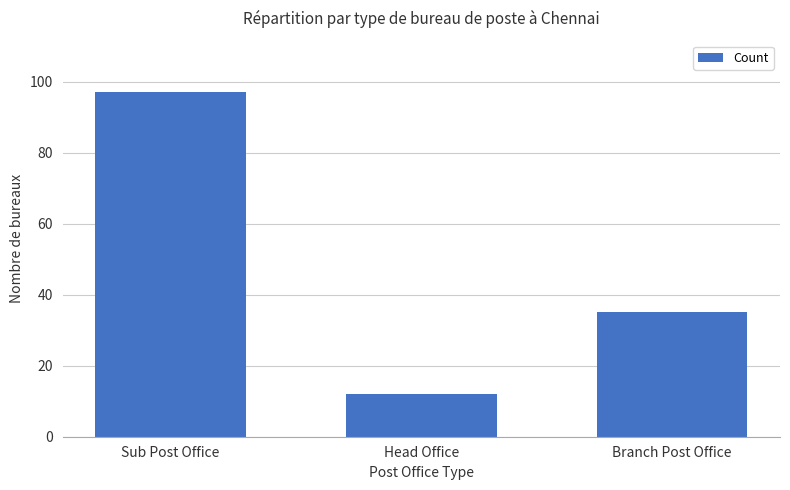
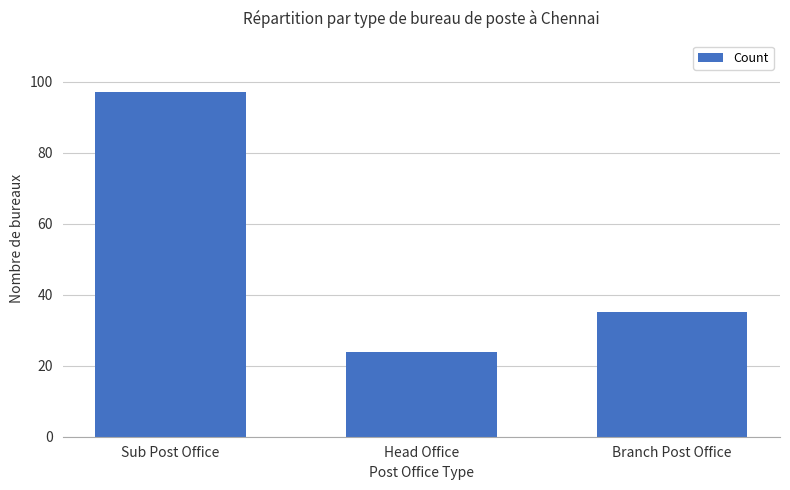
  {
    "Sub Post Office": 97,
-   "Head Office": 12,
+   "Head Office": 24,
    "Branch Post Office": 35
  }
